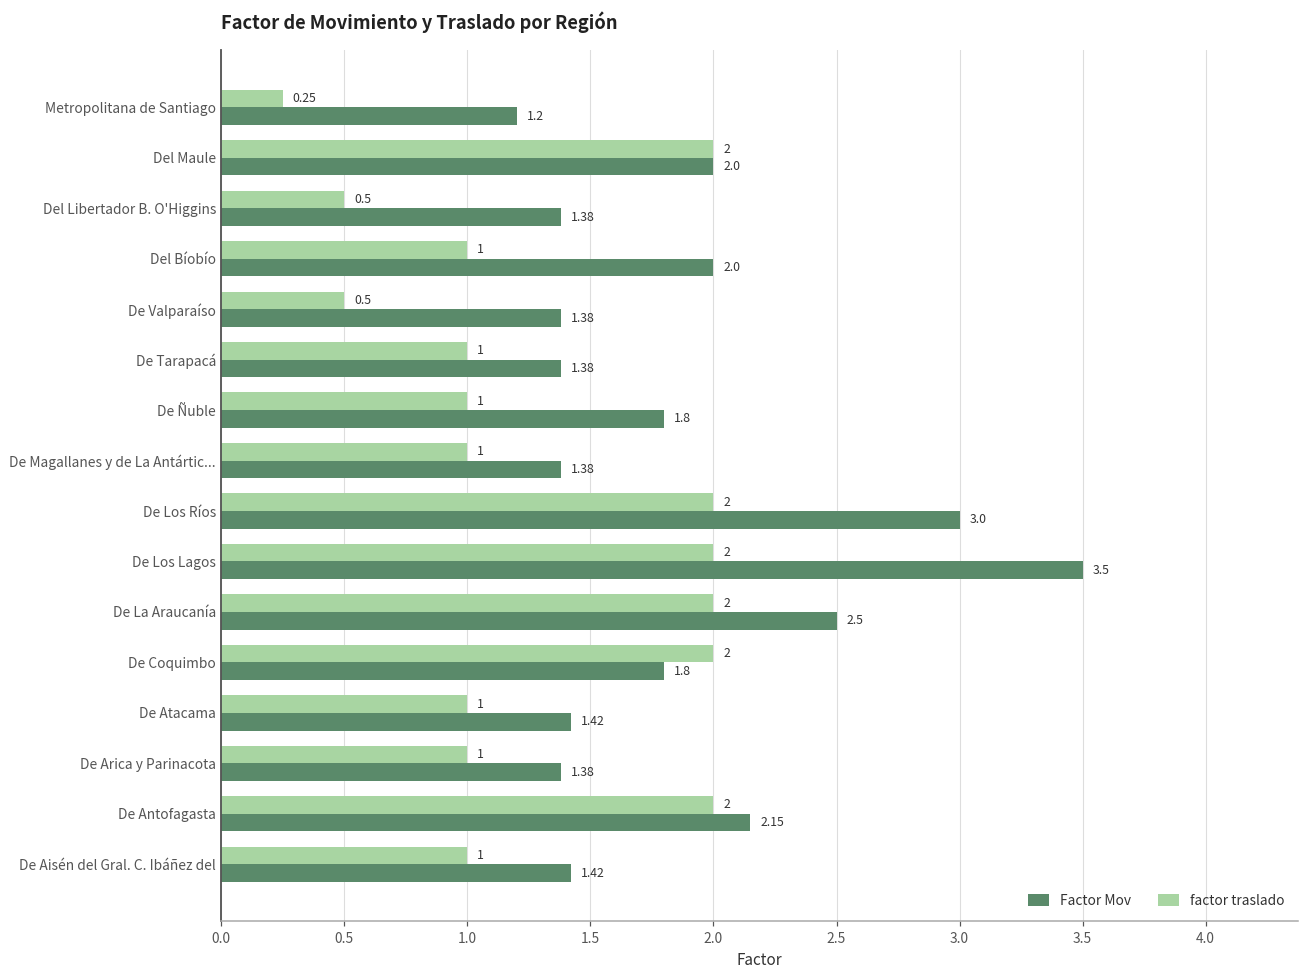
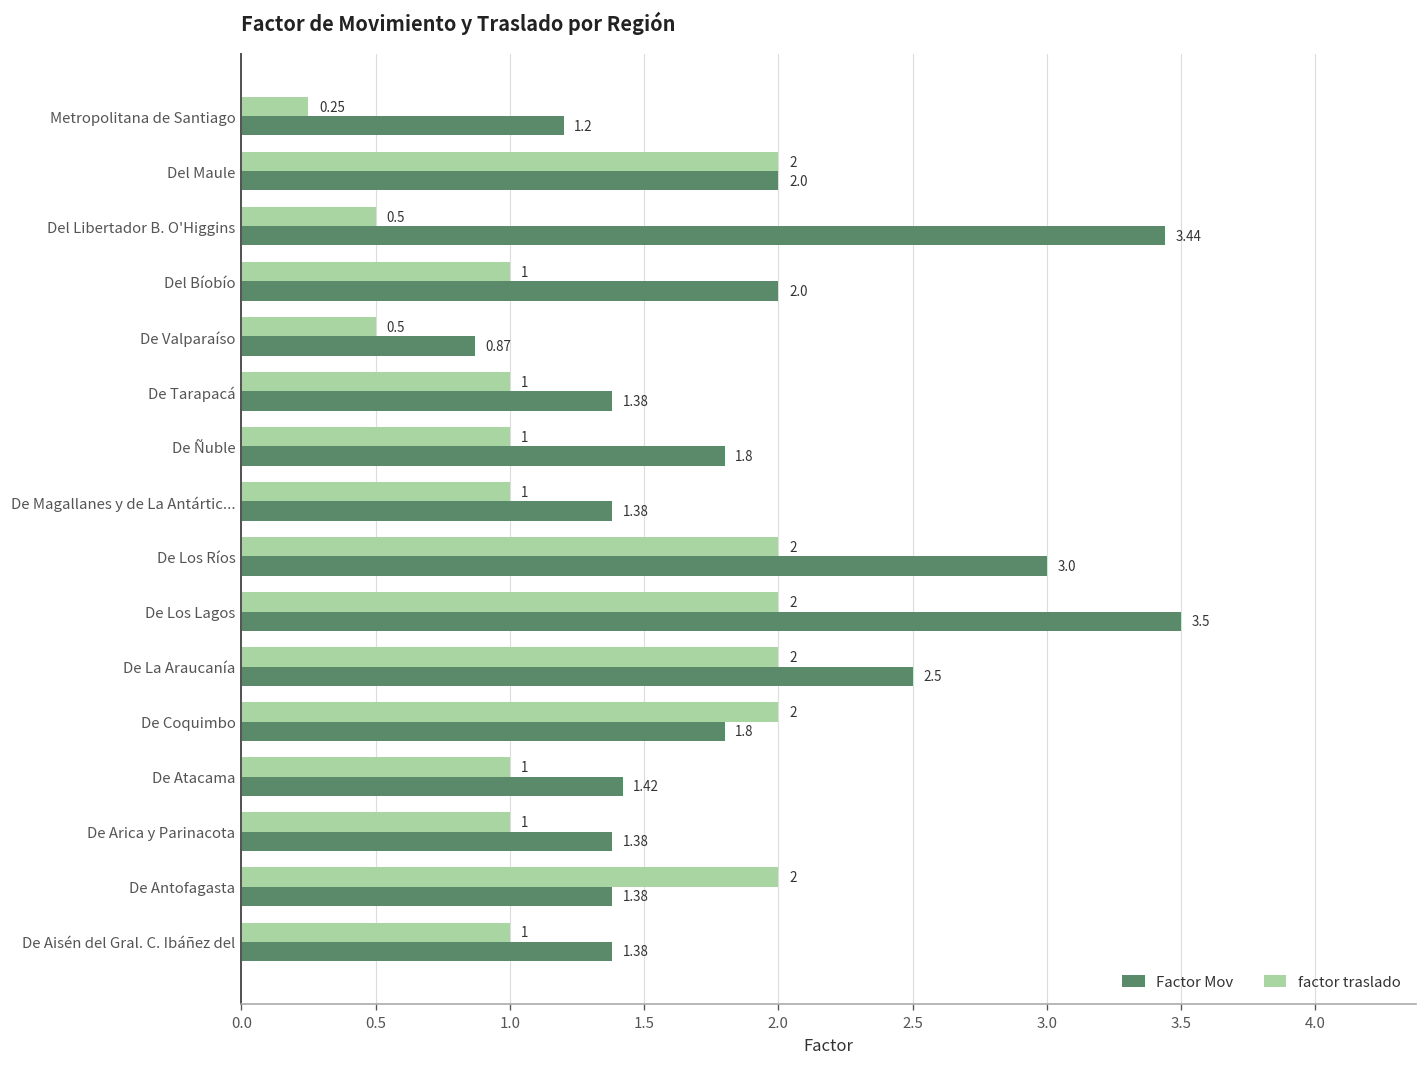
  {
    "Factor Mov": {
      "Metropolitana de Santiago": 1.2,
      "Del Maule": 2.0,
-     "Del Libertador B. O'Higgins": 1.38,
+     "Del Libertador B. O'Higgins": 3.44,
      "Del Bíobío": 2.0,
-     "De Valparaíso": 1.38,
+     "De Valparaíso": 0.87,
      "De Tarapacá": 1.38,
      "De Ñuble": 1.8,
      "De Magallanes y de La Antártic...": 1.38,
      "De Los Ríos": 3.0,
      "De Los Lagos": 3.5,
      "De La Araucanía": 2.5,
      "De Coquimbo": 1.8,
      "De Atacama": 1.42,
      "De Arica y Parinacota": 1.38,
-     "De Antofagasta": 2.15,
-     "De Aisén del Gral. C. Ibáñez del": 1.42
+     "De Antofagasta": 1.38,
+     "De Aisén del Gral. C. Ibáñez del": 1.38
    },
    "factor traslado": {
      "Metropolitana de Santiago": 0.25,
      "Del Maule": 2,
      "Del Libertador B. O'Higgins": 0.5,
      "Del Bíobío": 1,
      "De Valparaíso": 0.5,
      "De Tarapacá": 1,
      "De Ñuble": 1,
      "De Magallanes y de La Antártic...": 1,
      "De Los Ríos": 2,
      "De Los Lagos": 2,
      "De La Araucanía": 2,
      "De Coquimbo": 2,
      "De Atacama": 1,
      "De Arica y Parinacota": 1,
      "De Antofagasta": 2,
      "De Aisén del Gral. C. Ibáñez del": 1
    }
  }
